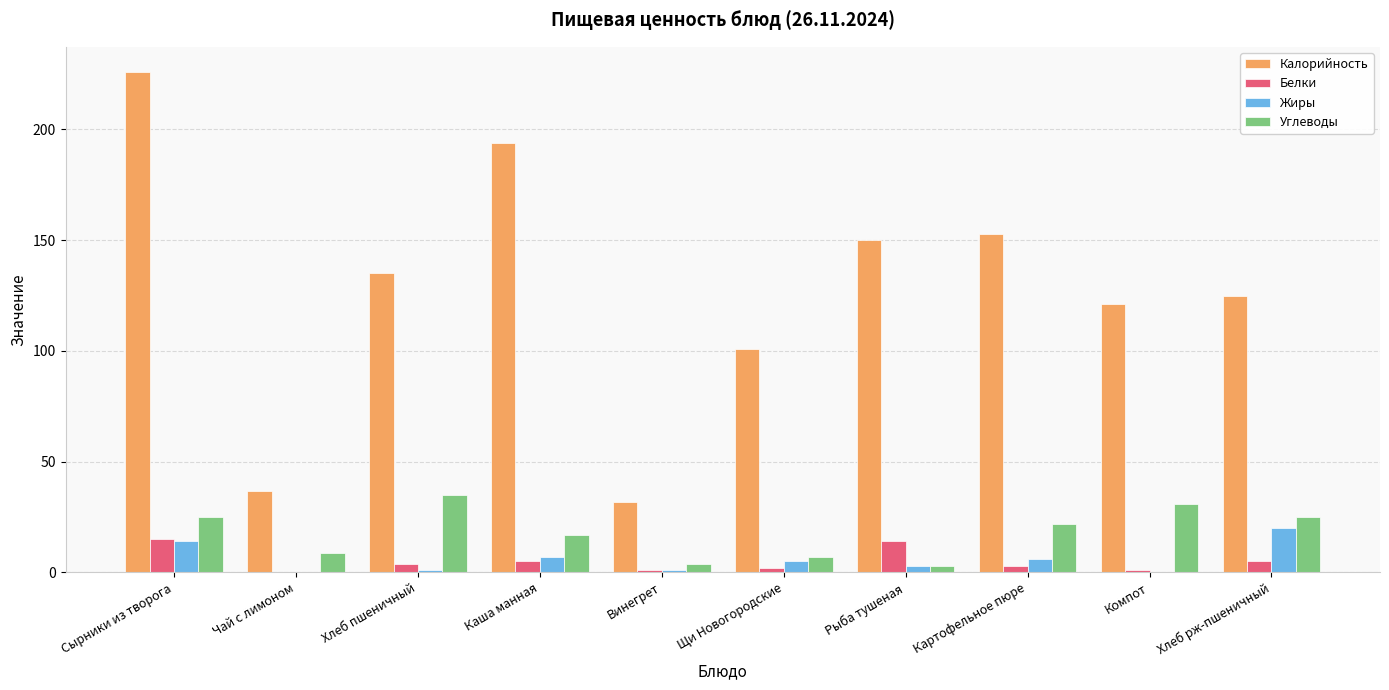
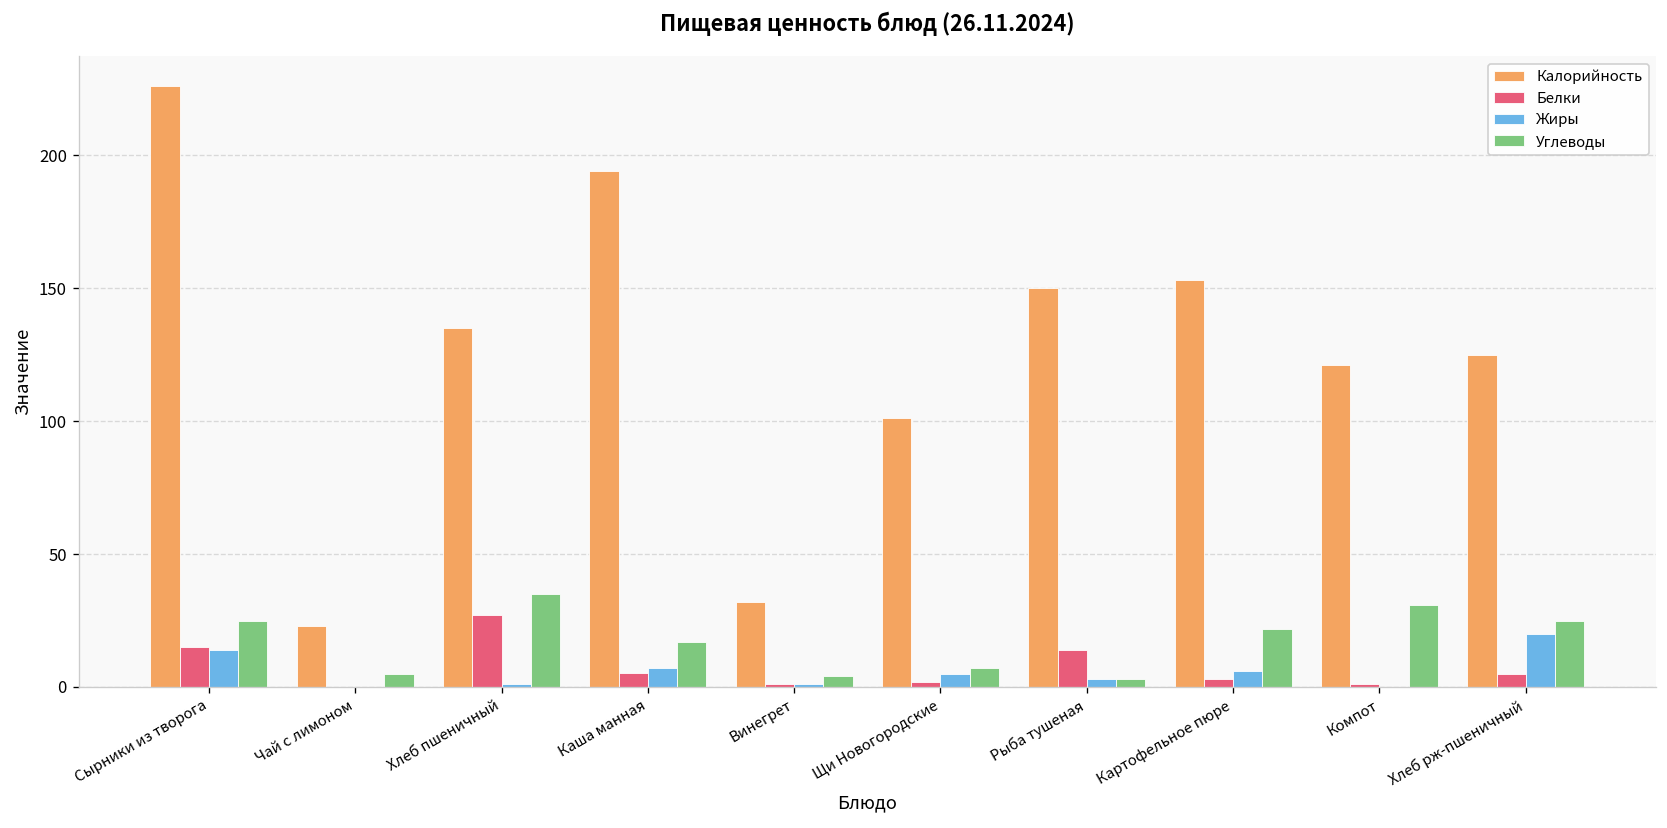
  {
    "Калорийность": {
      "Сырники из творога": 226,
-     "Чай с лимоном": 37,
+     "Чай с лимоном": 23,
      "Хлеб пшеничный": 135,
      "Каша манная": 194,
      "Винегрет": 32,
      "Щи Новогородские": 101,
      "Рыба тушеная": 150,
      "Картофельное пюре": 153,
      "Компот": 121,
      "Хлеб рж-пшеничный": 125
    },
    "Белки": {
      "Сырники из творога": 15,
      "Чай с лимоном": 0,
-     "Хлеб пшеничный": 4,
+     "Хлеб пшеничный": 27,
      "Каша манная": 5,
      "Щи Новогородские": 2,
      "Рыба тушеная": 14,
      "Картофельное пюре": 3,
      "Хлеб рж-пшеничный": 5
    },
    "Жиры": {
      "Сырники из творога": 14,
      "Чай с лимоном": 0,
      "Каша манная": 7,
      "Щи Новогородские": 5,
      "Рыба тушеная": 3,
      "Картофельное пюре": 6,
      "Компот": 0,
      "Хлеб рж-пшеничный": 20
    },
    "Углеводы": {
      "Сырники из творога": 25,
-     "Чай с лимоном": 9,
+     "Чай с лимоном": 5,
      "Хлеб пшеничный": 35,
      "Каша манная": 17,
      "Винегрет": 4,
      "Щи Новогородские": 7,
      "Рыба тушеная": 3,
      "Картофельное пюре": 22,
      "Компот": 31,
      "Хлеб рж-пшеничный": 25
    }
  }
